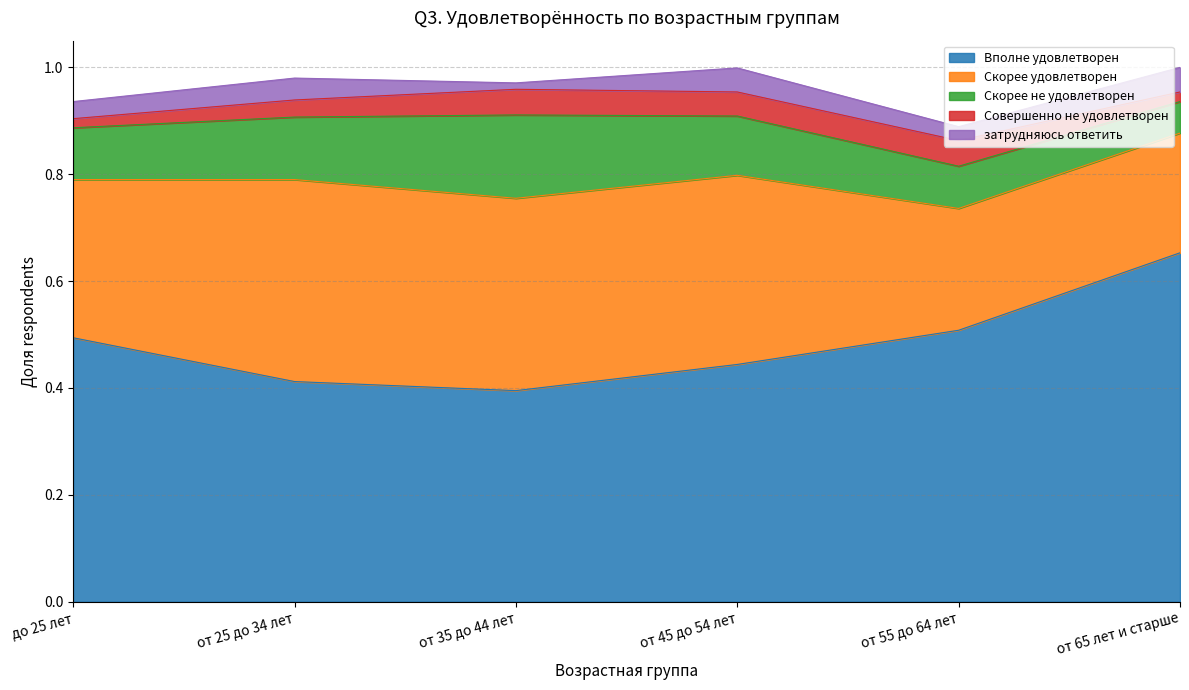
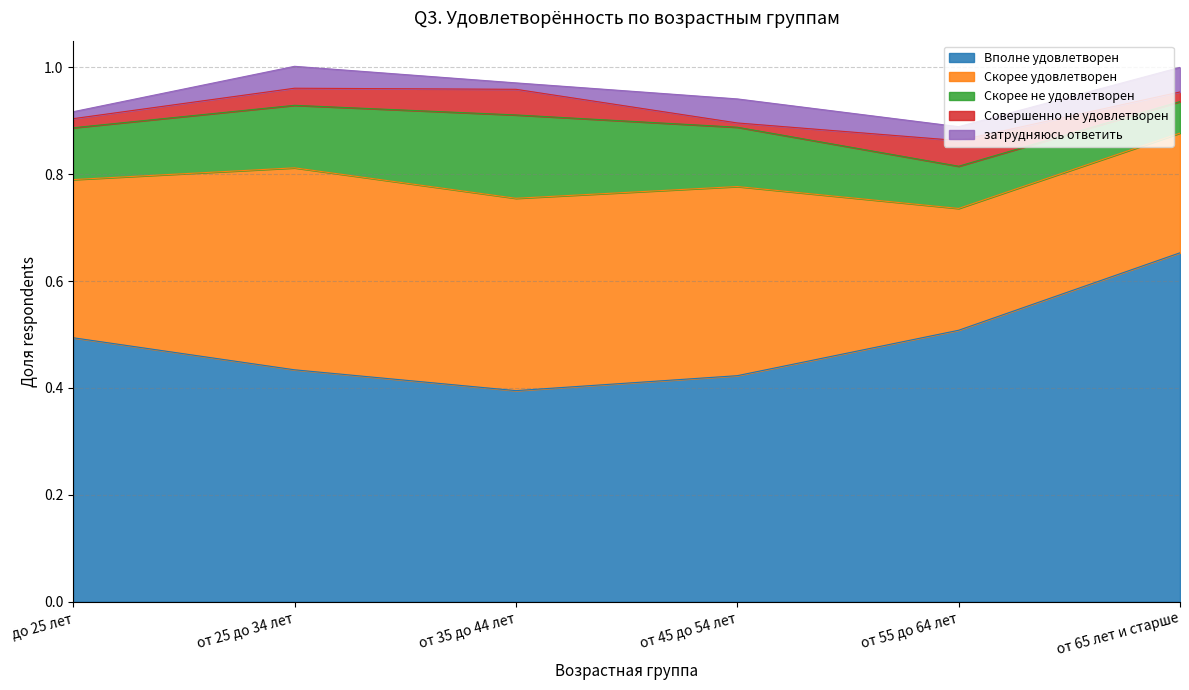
  {
    "Вполне удовлетворен": {
      "до 25 лет": 0.49,
-     "от 25 до 34 лет": 0.41,
+     "от 25 до 34 лет": 0.43,
      "от 35 до 44 лет": 0.40,
-     "от 45 до 54 лет": 0.44,
+     "от 45 до 54 лет": 0.42,
      "от 55 до 64 лет": 0.51,
      "от 65 лет и старше": 0.65
    },
    "Скорее удовлетворен": {
      "до 25 лет": 0.30,
      "от 25 до 34 лет": 0.38,
      "от 35 до 44 лет": 0.36,
      "от 45 до 54 лет": 0.35,
      "от 55 до 64 лет": 0.23,
      "от 65 лет и старше": 0.22
    },
    "Скорее не удовлетворен": {
      "до 25 лет": 0.10,
      "от 25 до 34 лет": 0.12,
      "от 35 до 44 лет": 0.16,
      "от 45 до 54 лет": 0.11,
      "от 55 до 64 лет": 0.08,
      "от 65 лет и старше": 0.06
    },
    "Совершенно не удовлетворен": {
      "до 25 лет": 0.02,
      "от 25 до 34 лет": 0.03,
      "от 35 до 44 лет": 0.05,
-     "от 45 до 54 лет": 0.05,
+     "от 45 до 54 лет": 0.01,
      "от 65 лет и старше": 0.02
    },
    "затрудняюсь ответить": {
-     "до 25 лет": 0.03,
+     "до 25 лет": 0.01,
      "от 25 до 34 лет": 0.04,
      "от 35 до 44 лет": 0.01,
      "от 45 до 54 лет": 0.05,
      "от 65 лет и старше": 0.05
    }
  }
